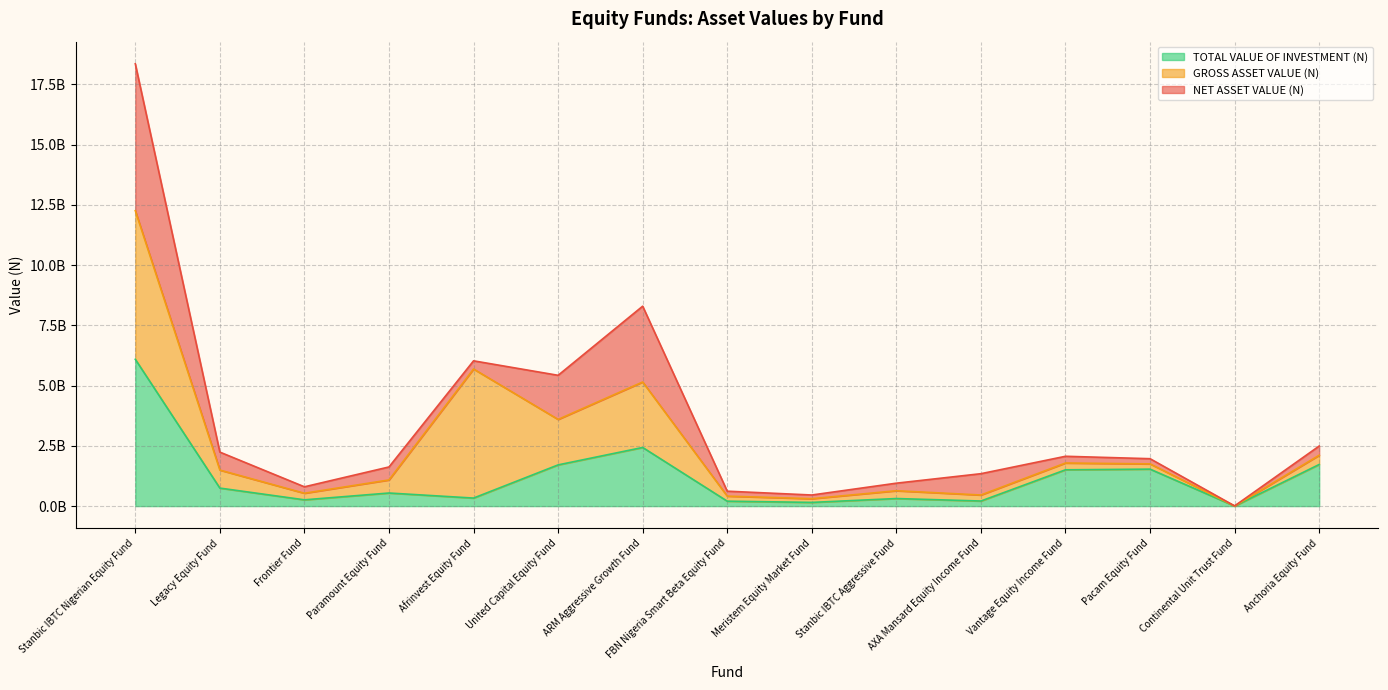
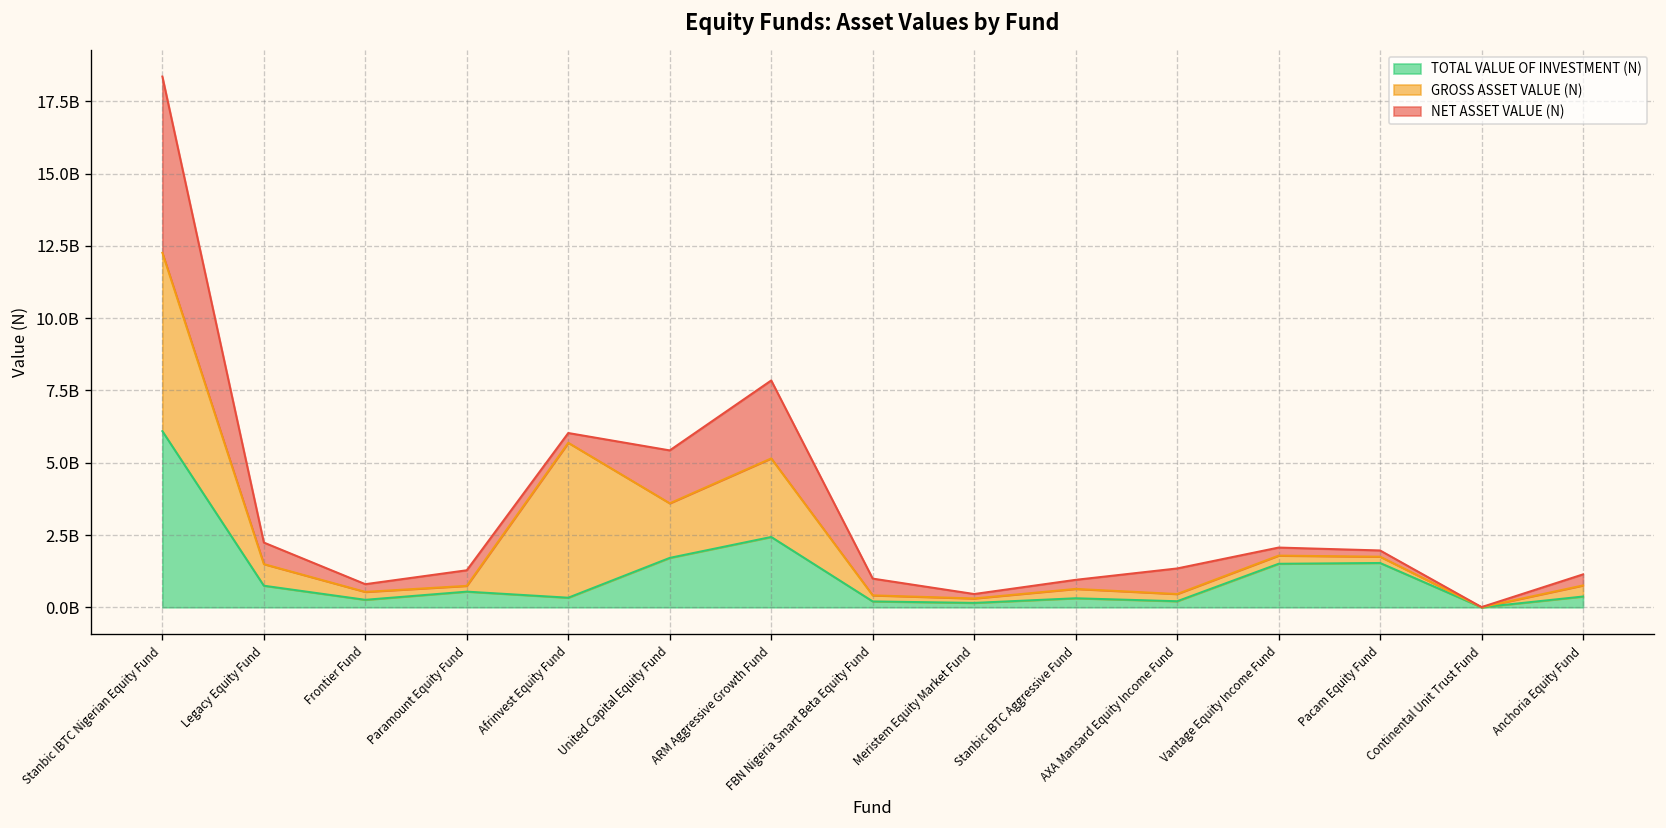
  {
    "TOTAL VALUE OF INVESTMENT (N)": {
      "Stanbic IBTC Nigerian Equity Fund": 6100000000,
      "Legacy Equity Fund": 700000000,
      "Frontier Fund": 300000000,
      "Paramount Equity Fund": 500000000,
      "Afrinvest Equity Fund": 300000000,
      "United Capital Equity Fund": 1700000000,
      "ARM Aggressive Growth Fund": 2400000000,
      "FBN Nigeria Smart Beta Equity Fund": 200000000,
      "Meristem Equity Market Fund": 200000000,
      "Stanbic IBTC Aggressive Fund": 300000000,
      "AXA Mansard Equity Income Fund": 200000000,
      "Vantage Equity Income Fund": 1500000000,
      "Pacam Equity Fund": 1500000000,
-     "Anchoria Equity Fund": 1700000000
+     "Anchoria Equity Fund": 400000000
    },
    "GROSS ASSET VALUE (N)": {
      "Stanbic IBTC Nigerian Equity Fund": 6200000000,
      "Legacy Equity Fund": 700000000,
      "Frontier Fund": 300000000,
-     "Paramount Equity Fund": 500000000,
+     "Paramount Equity Fund": 200000000,
      "Afrinvest Equity Fund": 5400000000,
      "United Capital Equity Fund": 1900000000,
      "ARM Aggressive Growth Fund": 2700000000,
      "FBN Nigeria Smart Beta Equity Fund": 200000000,
      "Meristem Equity Market Fund": 200000000,
      "Stanbic IBTC Aggressive Fund": 300000000,
      "AXA Mansard Equity Income Fund": 200000000,
      "Vantage Equity Income Fund": 300000000,
      "Pacam Equity Fund": 200000000,
      "Anchoria Equity Fund": 400000000
    },
    "NET ASSET VALUE (N)": {
      "Stanbic IBTC Nigerian Equity Fund": 6100000000,
      "Legacy Equity Fund": 700000000,
      "Frontier Fund": 300000000,
      "Paramount Equity Fund": 500000000,
      "Afrinvest Equity Fund": 300000000,
      "United Capital Equity Fund": 1800000000,
-     "ARM Aggressive Growth Fund": 3100000000,
-     "FBN Nigeria Smart Beta Equity Fund": 200000000,
+     "ARM Aggressive Growth Fund": 2700000000,
+     "FBN Nigeria Smart Beta Equity Fund": 600000000,
      "Meristem Equity Market Fund": 200000000,
      "Stanbic IBTC Aggressive Fund": 300000000,
      "AXA Mansard Equity Income Fund": 900000000,
      "Vantage Equity Income Fund": 300000000,
      "Pacam Equity Fund": 200000000,
      "Anchoria Equity Fund": 400000000
    }
  }
